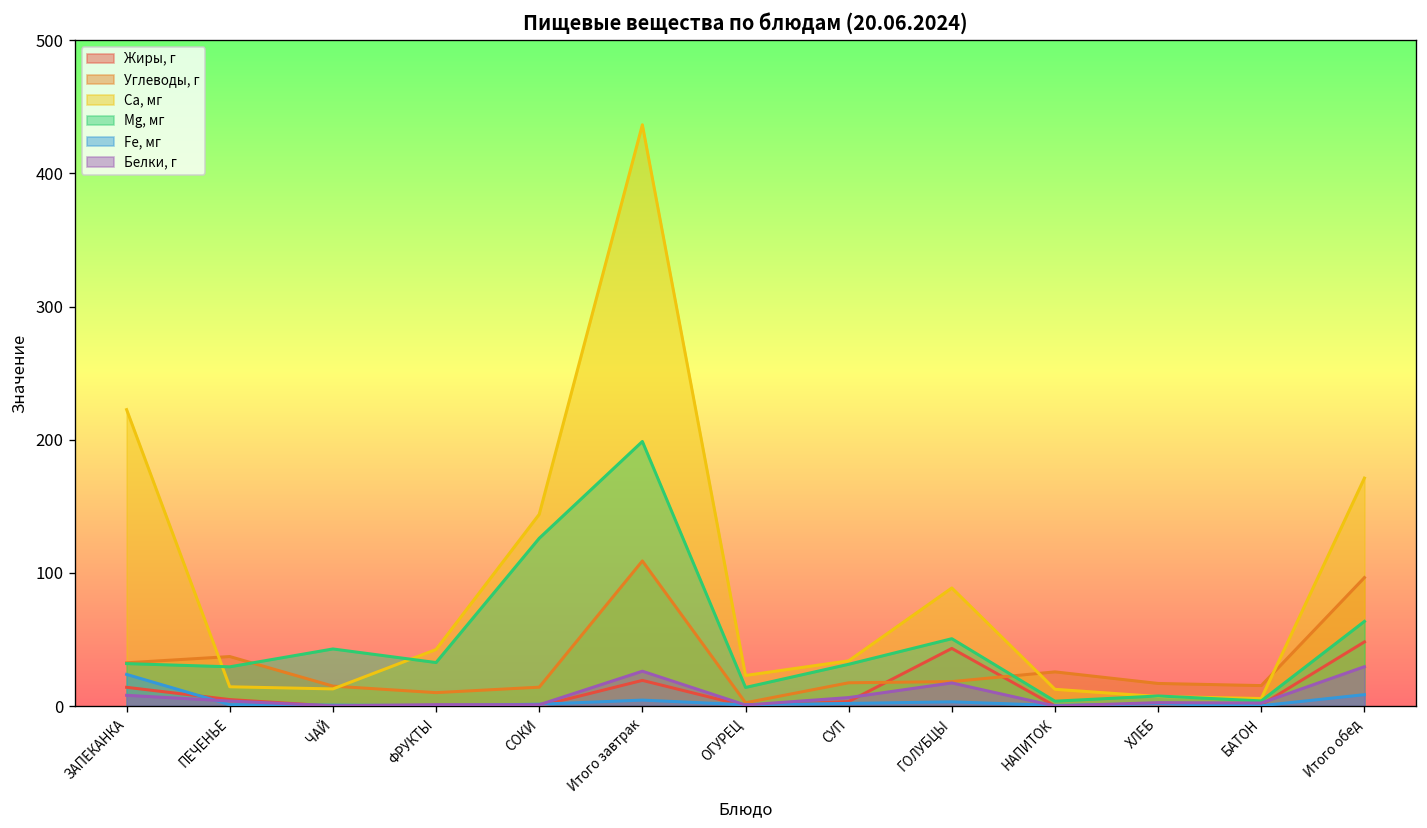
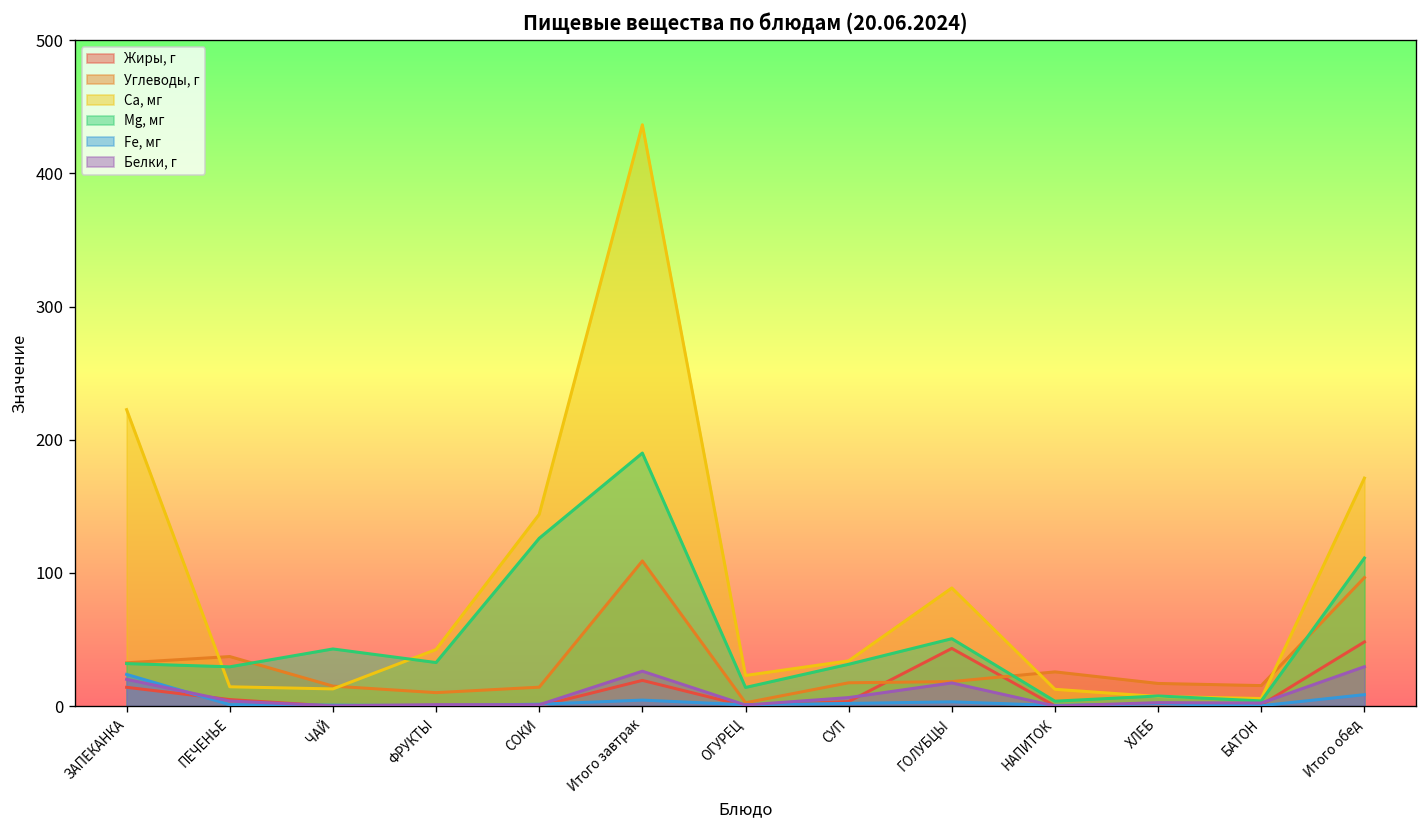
  {
    "Mg, мг": {
      "ПЕЧЕНЬЕ": 30,
      "ЧАЙ": 43,
      "ФРУКТЫ": 33,
      "СОКИ": 126,
-     "Итого завтрак": 199,
+     "Итого завтрак": 190,
      "ОГУРЕЦ": 14,
      "СУП": 31,
      "ГОЛУБЦЫ": 51,
      "НАПИТОК": 4,
-     "Итого обед": 64
+     "Итого обед": 111
    },
    "Fе, мг": {
      "ЗАПЕКАНКА": 24,
      "ПЕЧЕНЬЕ": 1,
      "Итого завтрак": 5,
      "ГОЛУБЦЫ": 3,
      "Итого обед": 9
    },
    "Белки, г": {
-     "ЗАПЕКАНКА": 8,
+     "ЗАПЕКАНКА": 20,
      "Итого завтрак": 26,
      "СУП": 6,
      "Итого обед": 30
    }
  }
